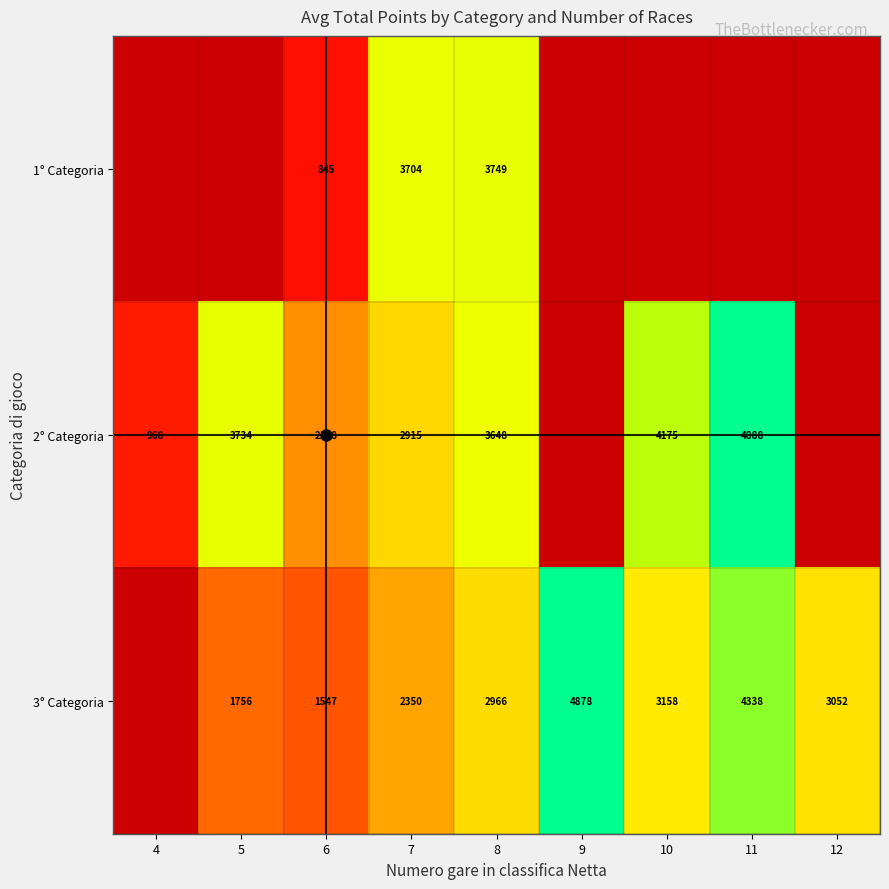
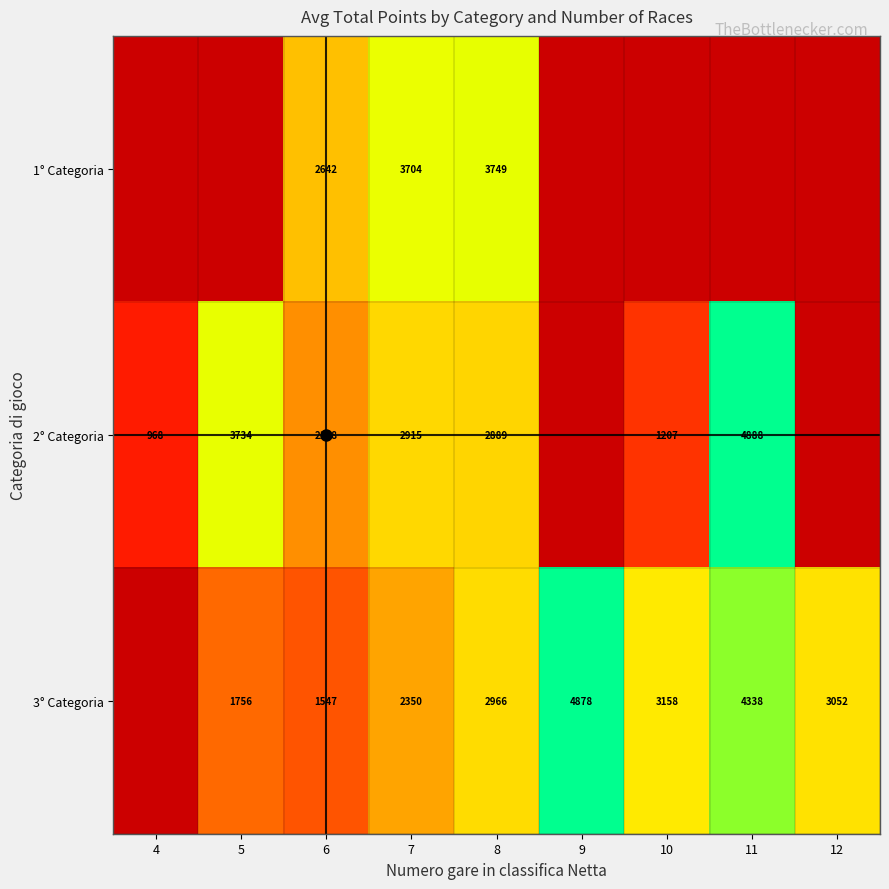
  {
    "1° Categoria": {
-     "6": 845,
+     "6": 2642,
      "7": 3704,
      "8": 3749
    },
    "2° Categoria": {
      "4": 968,
      "5": 3734,
      "7": 2915,
-     "8": 3648,
-     "10": 4175,
+     "8": 2889,
+     "10": 1207,
      "11": 4888
    },
    "3° Categoria": {
      "5": 1756,
      "6": 1547,
      "7": 2350,
      "8": 2966,
      "9": 4878,
      "10": 3158,
      "11": 4338,
      "12": 3052
    }
  }
